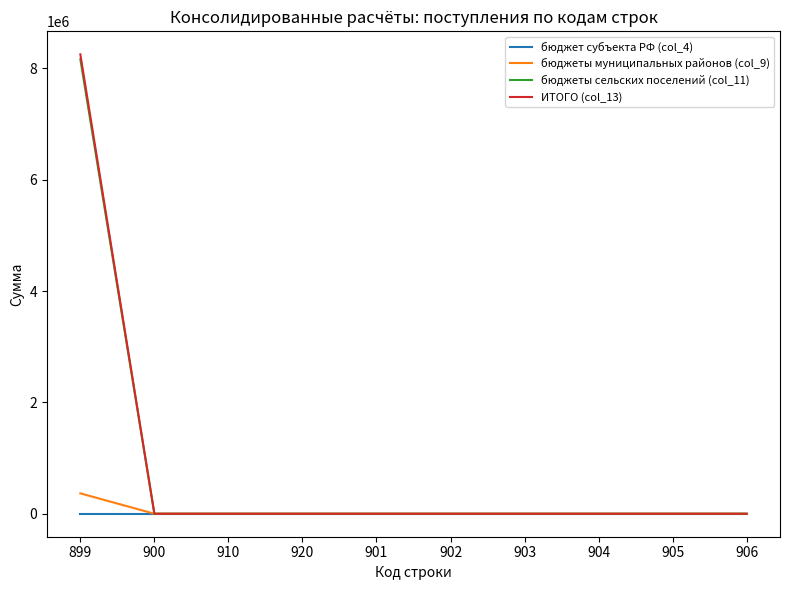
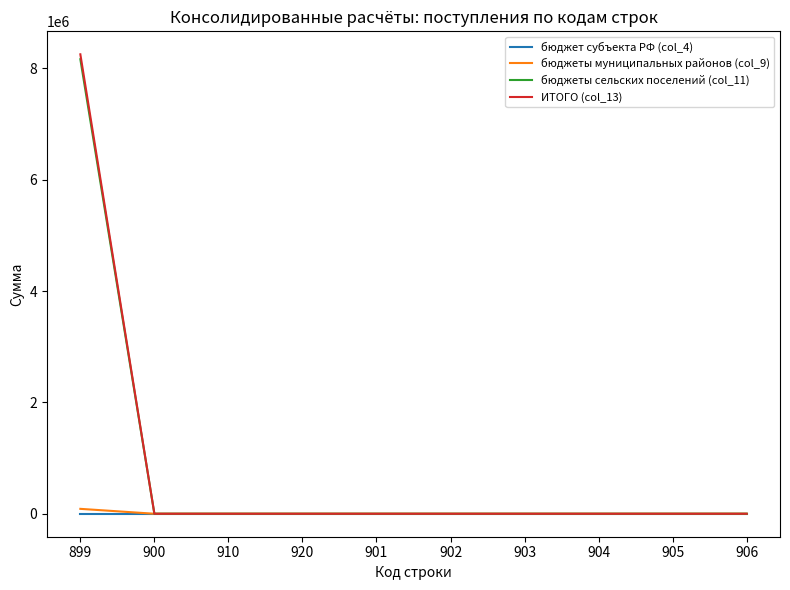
  {
    "бюджет субъекта РФ (col_4)": {
      "899": 0
    },
    "бюджеты муниципальных районов (col_9)": {
-     "899": 400000
+     "899": 100000
    },
    "бюджеты сельских поселений (col_11)": {
      "899": 8200000
    },
    "ИТОГО (col_13)": {
      "899": 8300000
    }
  }
